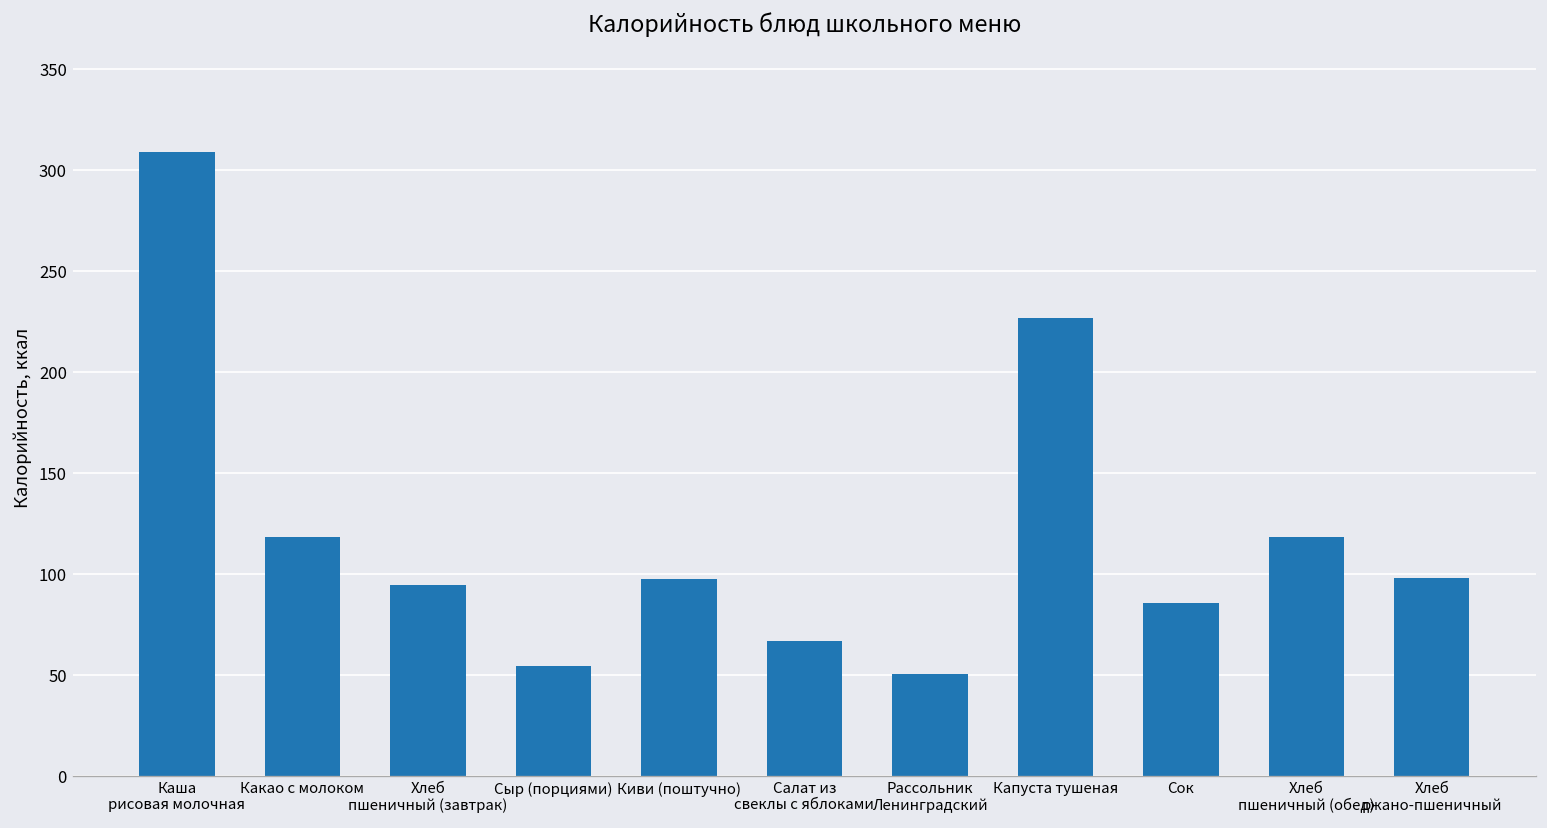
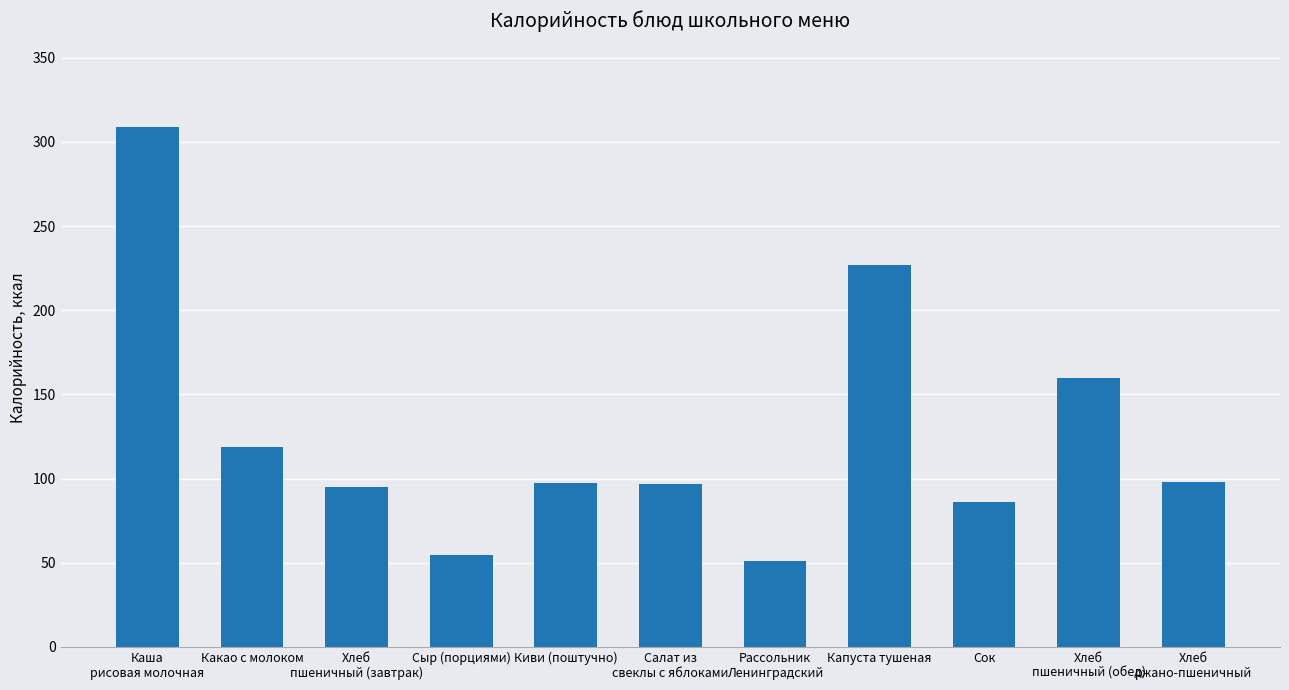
  {
    "Каша рисовая молочная": 309,
    "Какао с молоком": 119,
    "Хлеб пшеничный (завтрак)": 95,
    "Сыр (порциями)": 55,
    "Киви (поштучно)": 98,
-   "Салат из свеклы с яблоками": 67,
+   "Салат из свеклы с яблоками": 97,
    "Рассольник Ленинградский": 51,
    "Капуста тушеная": 227,
    "Сок": 86,
-   "Хлеб пшеничный (обед)": 118,
+   "Хлеб пшеничный (обед)": 160,
    "Хлеб ржано-пшеничный": 98
  }
